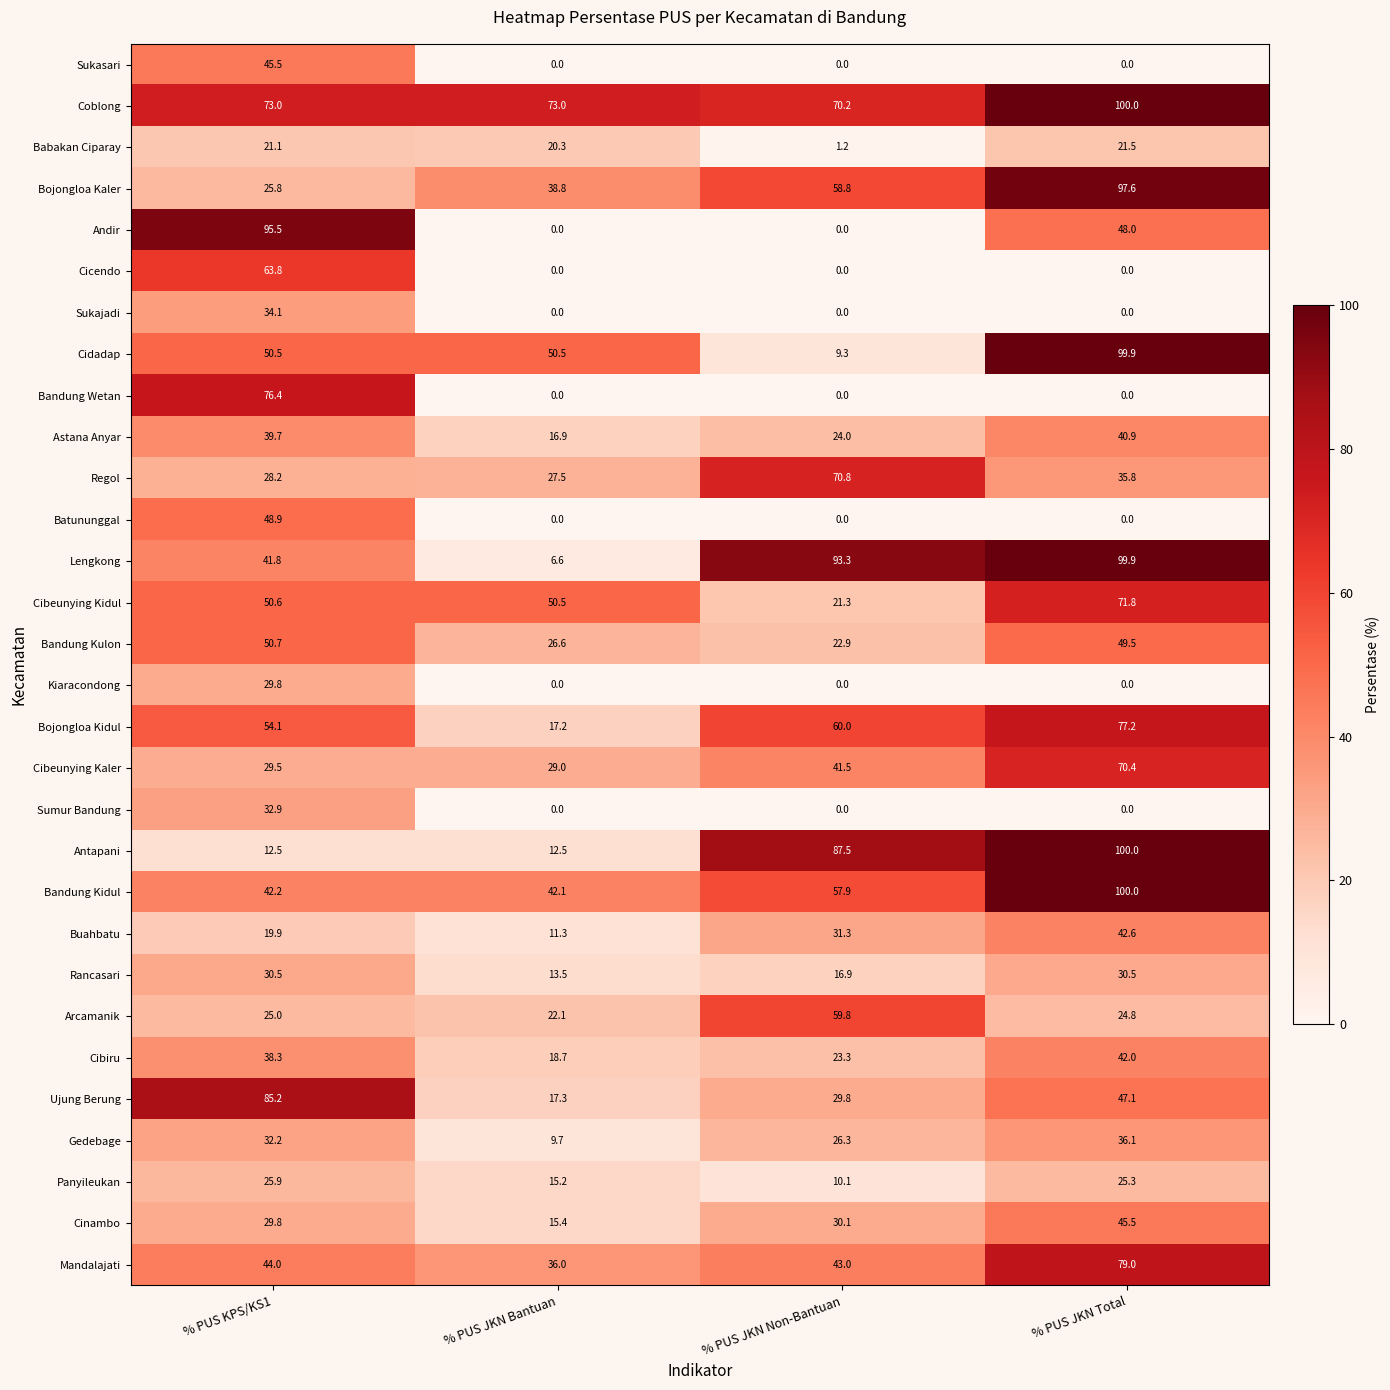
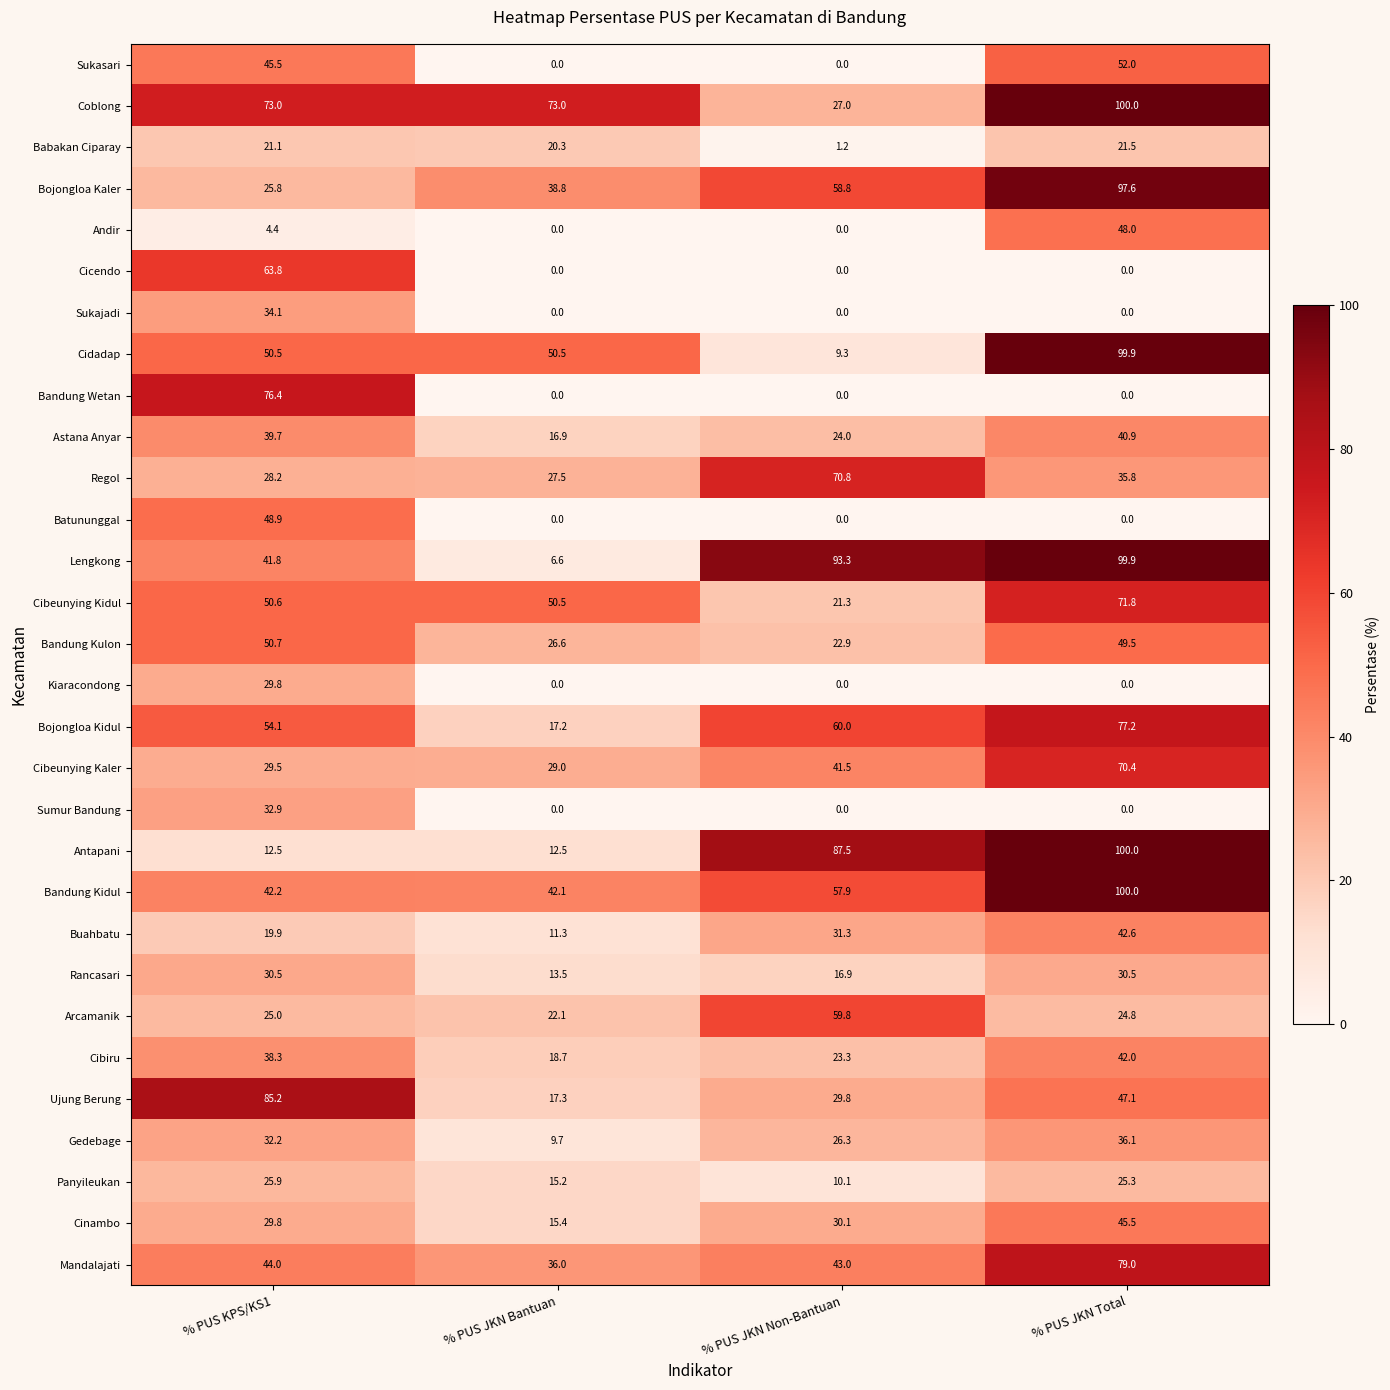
  {
    "Sukasari": {
      "% PUS KPS/KS1": 45.5,
      "% PUS JKN Bantuan": 0.0,
      "% PUS JKN Non-Bantuan": 0.0,
-     "% PUS JKN Total": 0.0
+     "% PUS JKN Total": 52.0
    },
    "Coblong": {
      "% PUS KPS/KS1": 73.0,
      "% PUS JKN Bantuan": 73.0,
-     "% PUS JKN Non-Bantuan": 70.2,
+     "% PUS JKN Non-Bantuan": 27.0,
      "% PUS JKN Total": 100.0
    },
    "Babakan Ciparay": {
      "% PUS KPS/KS1": 21.1,
      "% PUS JKN Bantuan": 20.3,
      "% PUS JKN Non-Bantuan": 1.2,
      "% PUS JKN Total": 21.5
    },
    "Bojongloa Kaler": {
      "% PUS KPS/KS1": 25.8,
      "% PUS JKN Bantuan": 38.8,
      "% PUS JKN Non-Bantuan": 58.8,
      "% PUS JKN Total": 97.6
    },
    "Andir": {
-     "% PUS KPS/KS1": 95.5,
+     "% PUS KPS/KS1": 4.4,
      "% PUS JKN Bantuan": 0.0,
      "% PUS JKN Non-Bantuan": 0.0,
      "% PUS JKN Total": 48.0
    },
    "Cicendo": {
      "% PUS KPS/KS1": 63.8,
      "% PUS JKN Bantuan": 0.0,
      "% PUS JKN Non-Bantuan": 0.0,
      "% PUS JKN Total": 0.0
    },
    "Sukajadi": {
      "% PUS KPS/KS1": 34.1,
      "% PUS JKN Bantuan": 0.0,
      "% PUS JKN Non-Bantuan": 0.0,
      "% PUS JKN Total": 0.0
    },
    "Cidadap": {
      "% PUS KPS/KS1": 50.5,
      "% PUS JKN Bantuan": 50.5,
      "% PUS JKN Non-Bantuan": 9.3,
      "% PUS JKN Total": 99.9
    },
    "Bandung Wetan": {
      "% PUS KPS/KS1": 76.4,
      "% PUS JKN Bantuan": 0.0,
      "% PUS JKN Non-Bantuan": 0.0,
      "% PUS JKN Total": 0.0
    },
    "Astana Anyar": {
      "% PUS KPS/KS1": 39.7,
      "% PUS JKN Bantuan": 16.9,
      "% PUS JKN Non-Bantuan": 24.0,
      "% PUS JKN Total": 40.9
    },
    "Regol": {
      "% PUS KPS/KS1": 28.2,
      "% PUS JKN Bantuan": 27.5,
      "% PUS JKN Non-Bantuan": 70.8,
      "% PUS JKN Total": 35.8
    },
    "Batununggal": {
      "% PUS KPS/KS1": 48.9,
      "% PUS JKN Bantuan": 0.0,
      "% PUS JKN Non-Bantuan": 0.0,
      "% PUS JKN Total": 0.0
    },
    "Lengkong": {
      "% PUS KPS/KS1": 41.8,
      "% PUS JKN Bantuan": 6.6,
      "% PUS JKN Non-Bantuan": 93.3,
      "% PUS JKN Total": 99.9
    },
    "Cibeunying Kidul": {
      "% PUS KPS/KS1": 50.6,
      "% PUS JKN Bantuan": 50.5,
      "% PUS JKN Non-Bantuan": 21.3,
      "% PUS JKN Total": 71.8
    },
    "Bandung Kulon": {
      "% PUS KPS/KS1": 50.7,
      "% PUS JKN Bantuan": 26.6,
      "% PUS JKN Non-Bantuan": 22.9,
      "% PUS JKN Total": 49.5
    },
    "Kiaracondong": {
      "% PUS KPS/KS1": 29.8,
      "% PUS JKN Bantuan": 0.0,
      "% PUS JKN Non-Bantuan": 0.0,
      "% PUS JKN Total": 0.0
    },
    "Bojongloa Kidul": {
      "% PUS KPS/KS1": 54.1,
      "% PUS JKN Bantuan": 17.2,
      "% PUS JKN Non-Bantuan": 60.0,
      "% PUS JKN Total": 77.2
    },
    "Cibeunying Kaler": {
      "% PUS KPS/KS1": 29.5,
      "% PUS JKN Bantuan": 29.0,
      "% PUS JKN Non-Bantuan": 41.5,
      "% PUS JKN Total": 70.4
    },
    "Sumur Bandung": {
      "% PUS KPS/KS1": 32.9,
      "% PUS JKN Bantuan": 0.0,
      "% PUS JKN Non-Bantuan": 0.0,
      "% PUS JKN Total": 0.0
    },
    "Antapani": {
      "% PUS KPS/KS1": 12.5,
      "% PUS JKN Bantuan": 12.5,
      "% PUS JKN Non-Bantuan": 87.5,
      "% PUS JKN Total": 100.0
    },
    "Bandung Kidul": {
      "% PUS KPS/KS1": 42.2,
      "% PUS JKN Bantuan": 42.1,
      "% PUS JKN Non-Bantuan": 57.9,
      "% PUS JKN Total": 100.0
    },
    "Buahbatu": {
      "% PUS KPS/KS1": 19.9,
      "% PUS JKN Bantuan": 11.3,
      "% PUS JKN Non-Bantuan": 31.3,
      "% PUS JKN Total": 42.6
    },
    "Rancasari": {
      "% PUS KPS/KS1": 30.5,
      "% PUS JKN Bantuan": 13.5,
      "% PUS JKN Non-Bantuan": 16.9,
      "% PUS JKN Total": 30.5
    },
    "Arcamanik": {
      "% PUS KPS/KS1": 25.0,
      "% PUS JKN Bantuan": 22.1,
      "% PUS JKN Non-Bantuan": 59.8,
      "% PUS JKN Total": 24.8
    },
    "Cibiru": {
      "% PUS KPS/KS1": 38.3,
      "% PUS JKN Bantuan": 18.7,
      "% PUS JKN Non-Bantuan": 23.3,
      "% PUS JKN Total": 42.0
    },
    "Ujung Berung": {
      "% PUS KPS/KS1": 85.2,
      "% PUS JKN Bantuan": 17.3,
      "% PUS JKN Non-Bantuan": 29.8,
      "% PUS JKN Total": 47.1
    },
    "Gedebage": {
      "% PUS KPS/KS1": 32.2,
      "% PUS JKN Bantuan": 9.7,
      "% PUS JKN Non-Bantuan": 26.3,
      "% PUS JKN Total": 36.1
    },
    "Panyileukan": {
      "% PUS KPS/KS1": 25.9,
      "% PUS JKN Bantuan": 15.2,
      "% PUS JKN Non-Bantuan": 10.1,
      "% PUS JKN Total": 25.3
    },
    "Cinambo": {
      "% PUS KPS/KS1": 29.8,
      "% PUS JKN Bantuan": 15.4,
      "% PUS JKN Non-Bantuan": 30.1,
      "% PUS JKN Total": 45.5
    },
    "Mandalajati": {
      "% PUS KPS/KS1": 44.0,
      "% PUS JKN Bantuan": 36.0,
      "% PUS JKN Non-Bantuan": 43.0,
      "% PUS JKN Total": 79.0
    }
  }
